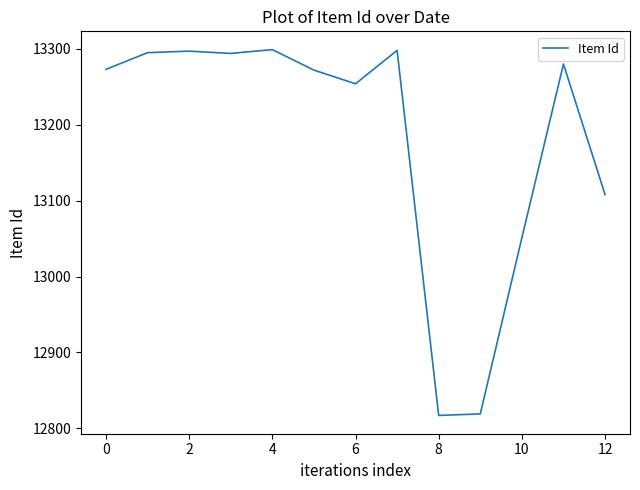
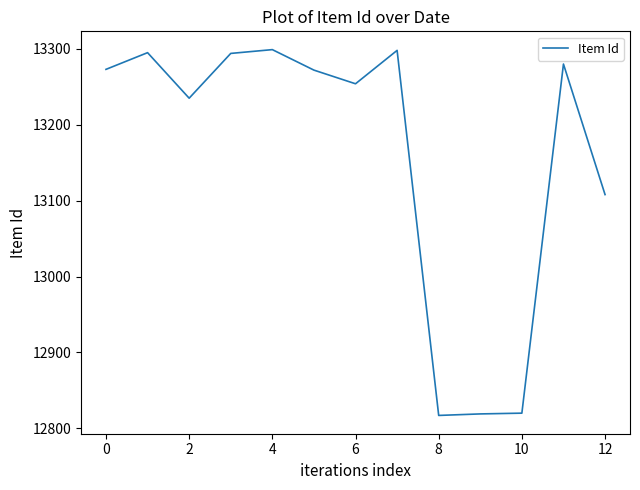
  {
    "0": 13270,
-   "2": 13300,
+   "2": 13240,
    "4": 13300,
    "6": 13250,
    "8": 12820,
-   "10": 13050,
+   "10": 12820,
    "12": 13110
  }
